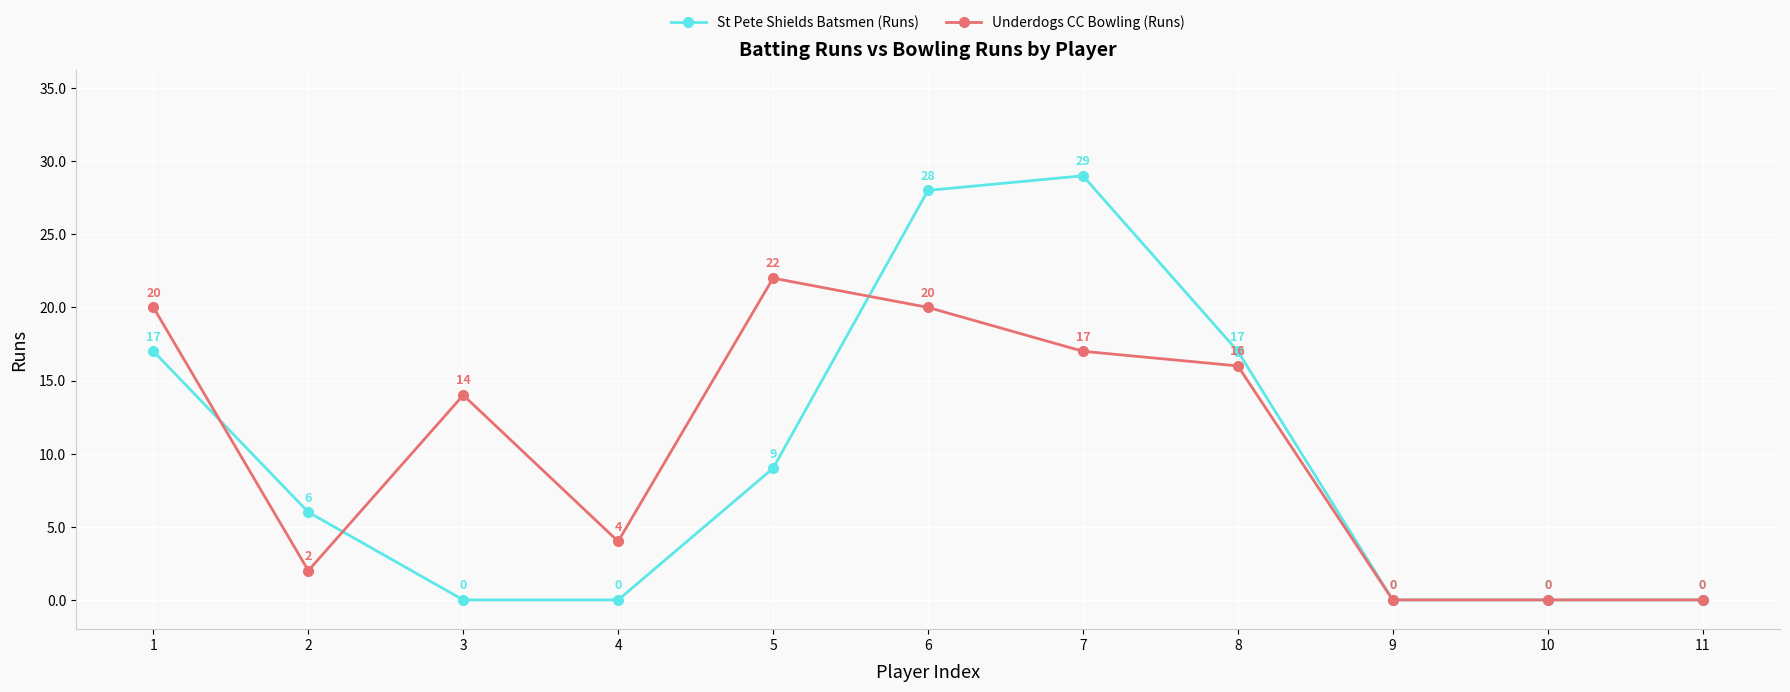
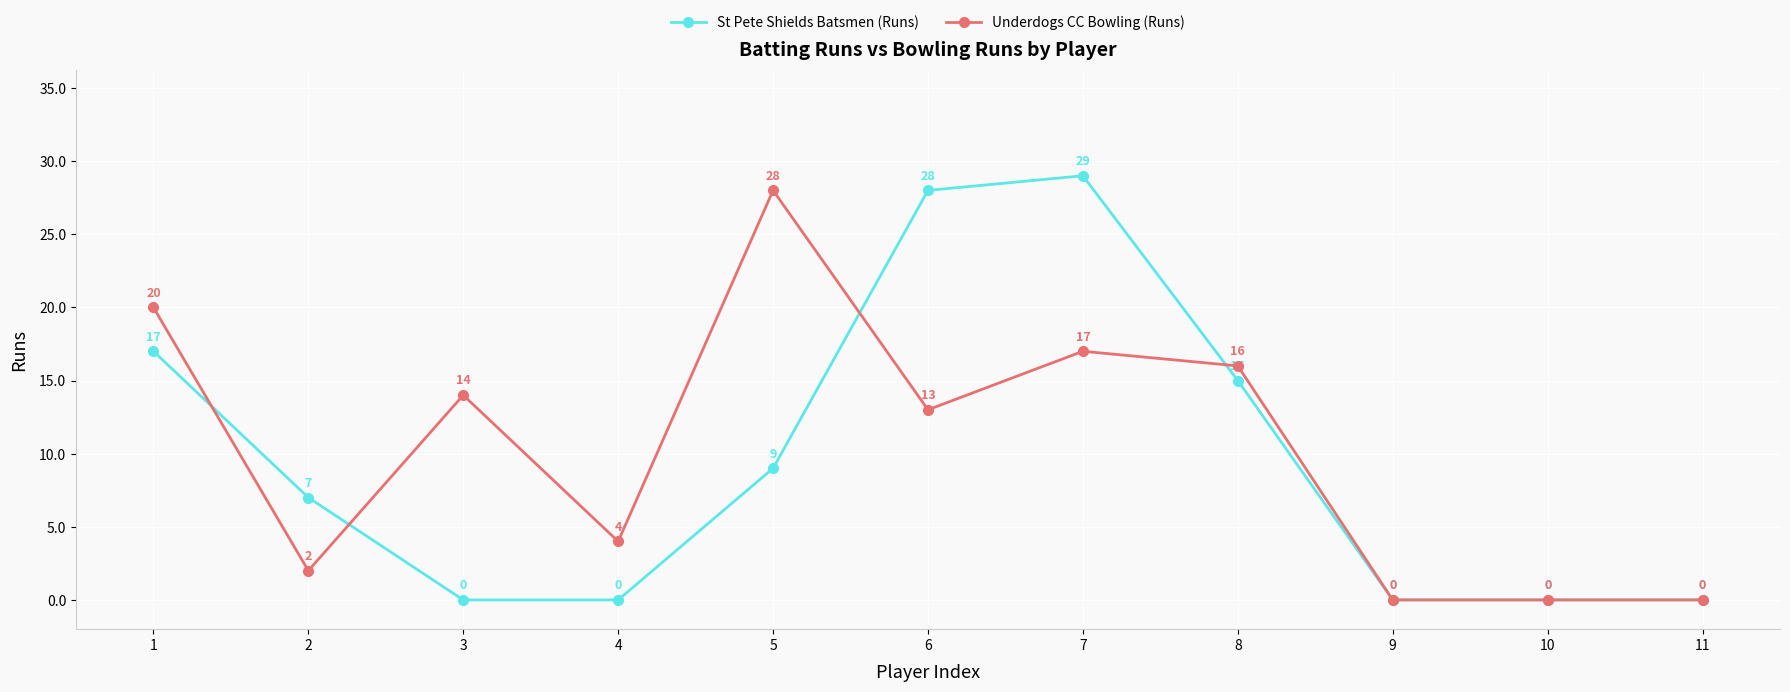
  {
    "St Pete Shields Batsmen (Runs)": {
      "1": 17,
-     "2": 6,
+     "2": 7,
      "3": 0,
      "4": 0,
      "5": 9,
      "6": 28,
      "7": 29,
-     "8": 17
+     "8": 15
    },
    "Underdogs CC Bowling (Runs)": {
      "1": 20,
      "2": 2,
      "3": 14,
      "4": 4,
-     "5": 22,
-     "6": 20,
+     "5": 28,
+     "6": 13,
      "7": 17
    }
  }
